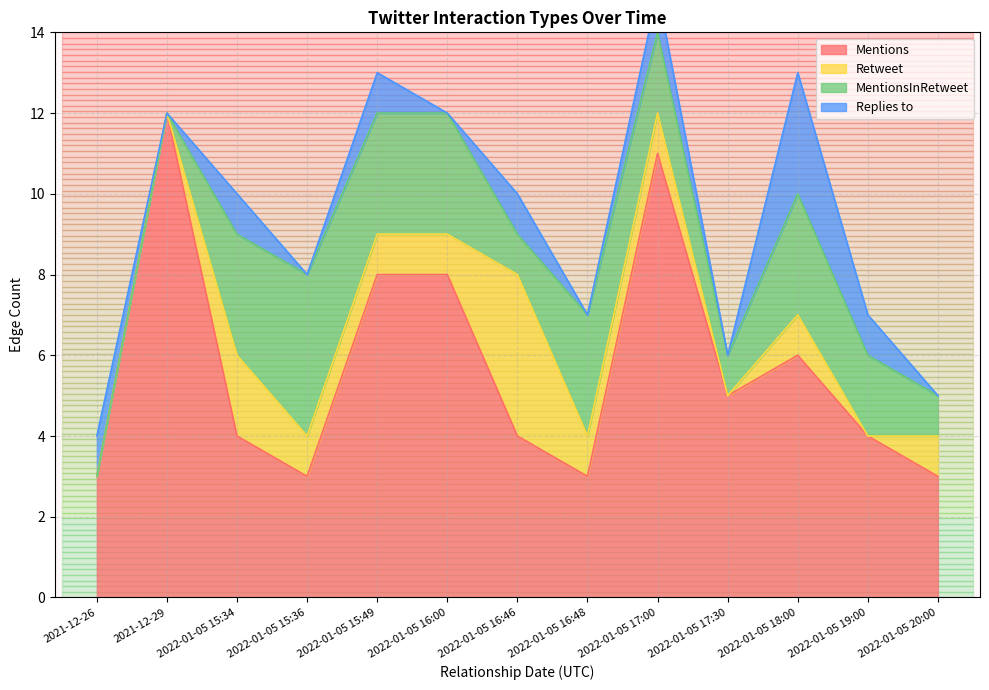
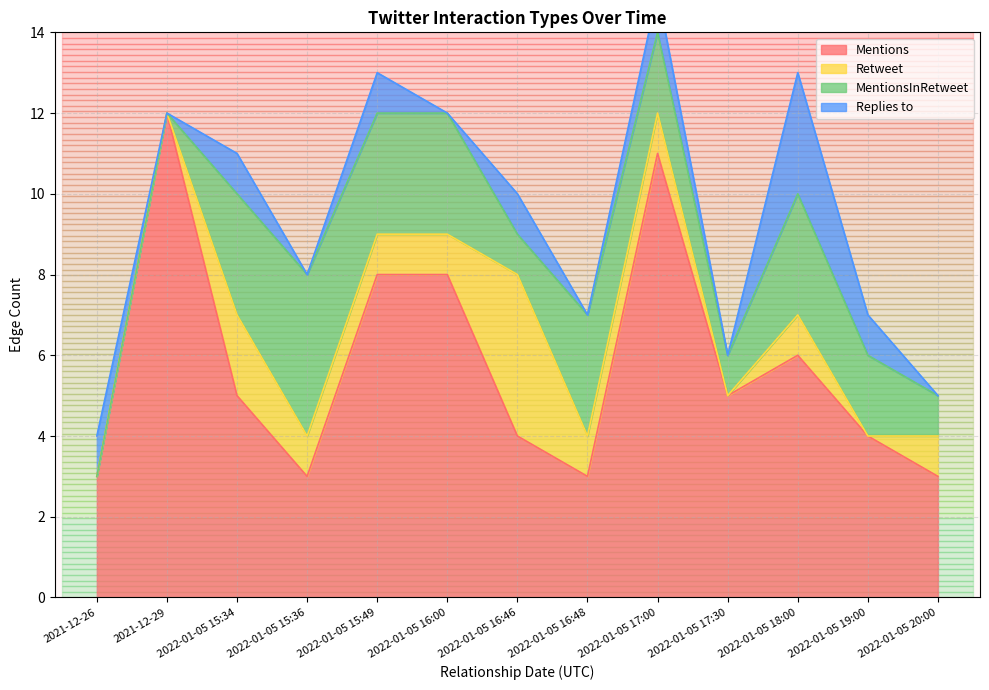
  {
    "Mentions": {
-     "2022-01-05 15:34": 4,
+     "2022-01-05 15:34": 5,
      "2022-01-05 15:36": 3,
      "2022-01-05 15:49": 8,
      "2022-01-05 16:00": 8,
      "2022-01-05 16:46": 4,
      "2022-01-05 16:48": 3,
      "2022-01-05 17:00": 11,
      "2022-01-05 18:00": 6,
      "2022-01-05 20:00": 3
    },
    "Retweet": {
      "2022-01-05 15:34": 2,
      "2022-01-05 15:36": 1,
      "2022-01-05 15:49": 1,
      "2022-01-05 16:00": 1,
      "2022-01-05 16:46": 4,
      "2022-01-05 16:48": 1,
      "2022-01-05 17:00": 1,
      "2022-01-05 18:00": 1,
      "2022-01-05 20:00": 1
    },
    "MentionsInRetweet": {
      "2022-01-05 15:34": 3,
      "2022-01-05 15:49": 3,
      "2022-01-05 16:46": 1,
      "2022-01-05 17:00": 2,
      "2022-01-05 18:00": 3,
      "2022-01-05 19:00": 2
    },
    "Replies to": {
      "2021-12-26": 1,
      "2022-01-05 15:34": 1,
      "2022-01-05 15:49": 1,
      "2022-01-05 16:46": 1,
      "2022-01-05 18:00": 3,
      "2022-01-05 19:00": 1
    }
  }
